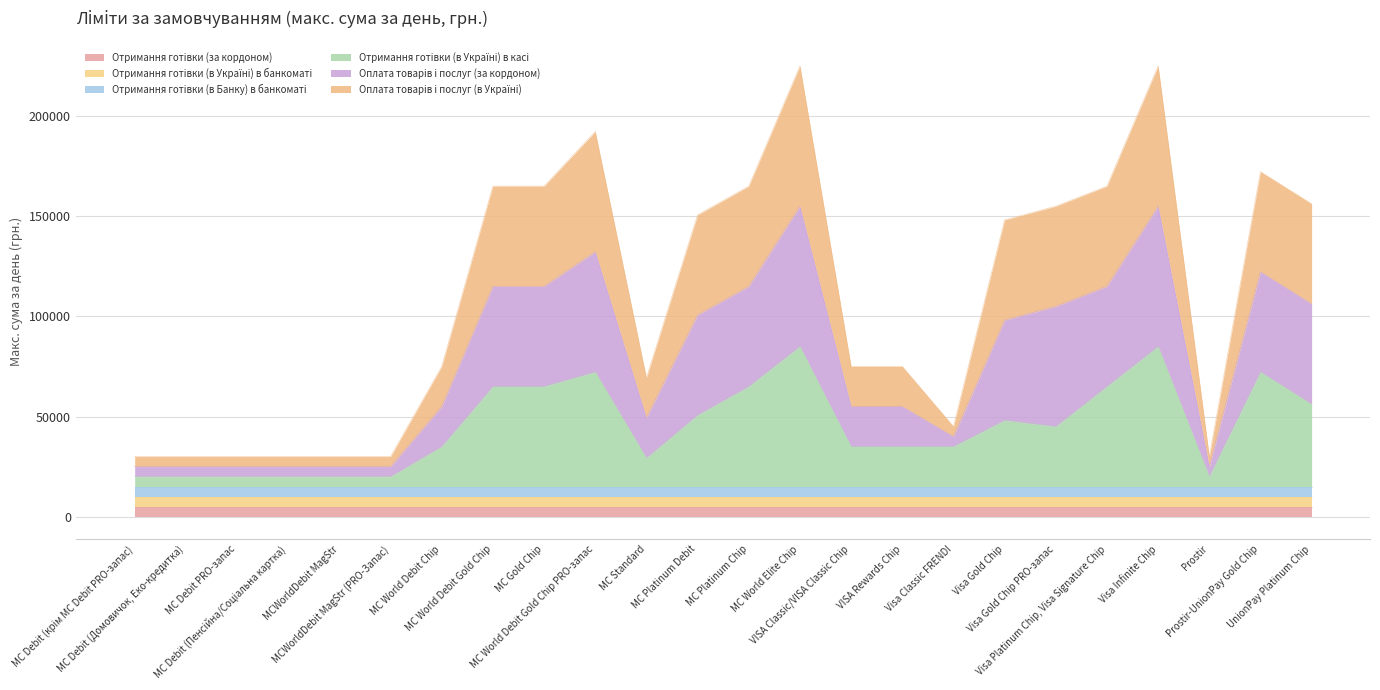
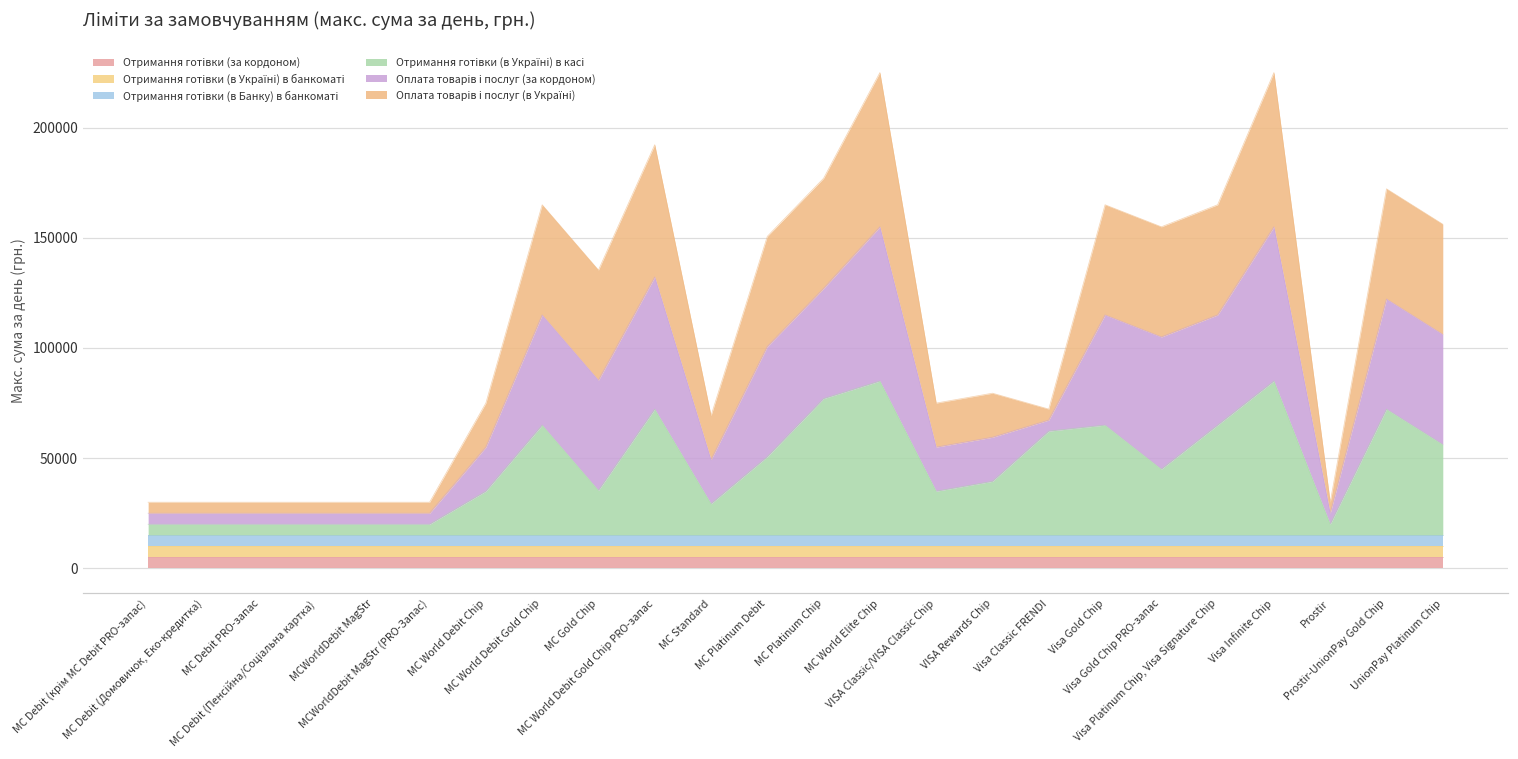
  {
    "Отримання готівки (в Україні) в касі": {
      "MC Debit (крім MC Debit PRO-запас)": 20000,
      "MC Debit (Домовичок, Еко-кредитка)": 20000,
      "MC Debit PRO-запас": 20000,
      "MC Debit (Пенсійна/Соціальна картка)": 20000,
      "MCWorldDebit MagStr": 20000,
      "MCWorldDebit MagStr (PRO-Запас)": 20000,
      "MC World Debit Chip": 35000,
      "MC World Debit Gold Chip": 65000,
-     "MC Gold Chip": 65000,
+     "MC Gold Chip": 35000,
      "MC World Debit Gold Chip PRO-запас": 72000,
      "MC Standard": 29000,
      "MC Platinum Debit": 51000,
-     "MC Platinum Chip": 65000,
+     "MC Platinum Chip": 77000,
      "MC World Elite Chip": 85000,
      "VISA Classic/VISA Classic Chip": 35000,
-     "VISA Rewards Chip": 35000,
-     "Visa Classic FRENDI": 35000,
-     "Visa Gold Chip": 48000,
+     "VISA Rewards Chip": 39000,
+     "Visa Classic FRENDI": 62000,
+     "Visa Gold Chip": 65000,
      "Visa Gold Chip PRO-запас": 45000,
      "Visa Platinum Chip, Visa Signature Chip": 65000,
      "Visa Infinite Chip": 85000,
      "Prostir": 20000,
      "Prostir-UnionPay Gold Chip": 72000,
      "UnionPay Platinum Chip": 56000
    }
  }
